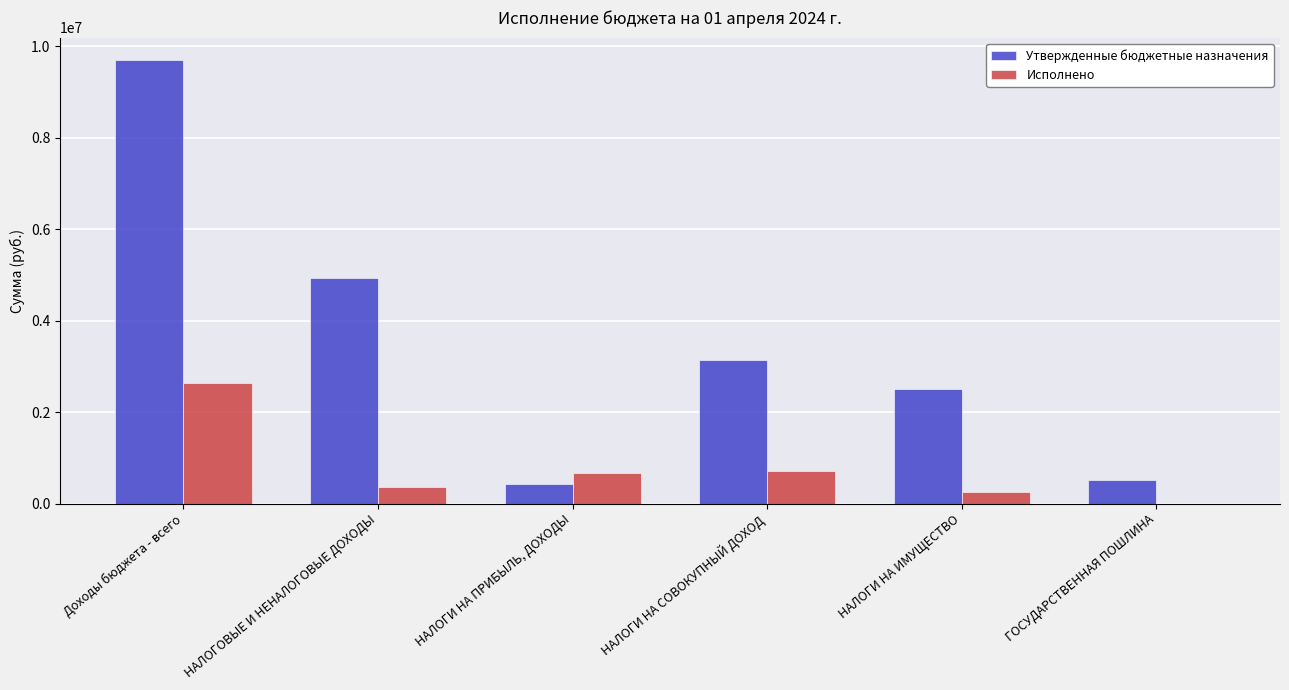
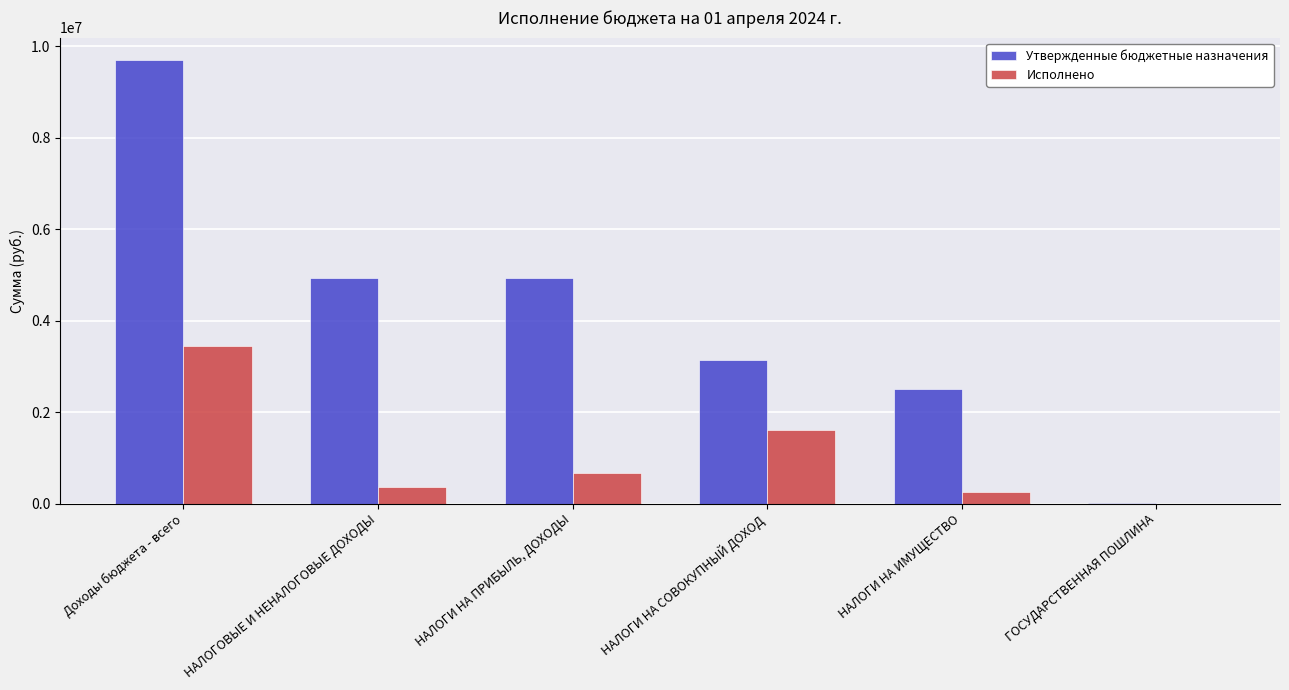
  {
    "Утвержденные бюджетные назначения": {
      "Доходы бюджета - всего": 9700000,
      "НАЛОГОВЫЕ И НЕНАЛОГОВЫЕ ДОХОДЫ": 4900000,
-     "НАЛОГИ НА ПРИБЫЛЬ, ДОХОДЫ": 400000,
+     "НАЛОГИ НА ПРИБЫЛЬ, ДОХОДЫ": 4900000,
      "НАЛОГИ НА СОВОКУПНЫЙ ДОХОД": 3100000,
      "НАЛОГИ НА ИМУЩЕСТВО": 2500000,
-     "ГОСУДАРСТВЕННАЯ ПОШЛИНА": 500000
+     "ГОСУДАРСТВЕННАЯ ПОШЛИНА": 0
    },
    "Исполнено": {
-     "Доходы бюджета - всего": 2600000,
+     "Доходы бюджета - всего": 3500000,
      "НАЛОГОВЫЕ И НЕНАЛОГОВЫЕ ДОХОДЫ": 400000,
      "НАЛОГИ НА ПРИБЫЛЬ, ДОХОДЫ": 700000,
-     "НАЛОГИ НА СОВОКУПНЫЙ ДОХОД": 700000,
+     "НАЛОГИ НА СОВОКУПНЫЙ ДОХОД": 1600000,
      "НАЛОГИ НА ИМУЩЕСТВО": 300000,
      "ГОСУДАРСТВЕННАЯ ПОШЛИНА": 0
    }
  }
